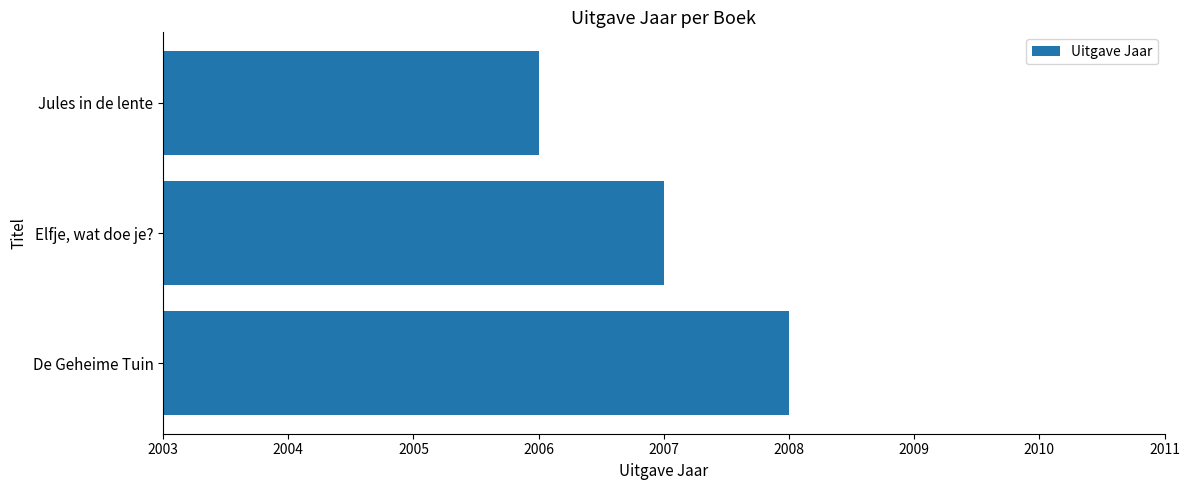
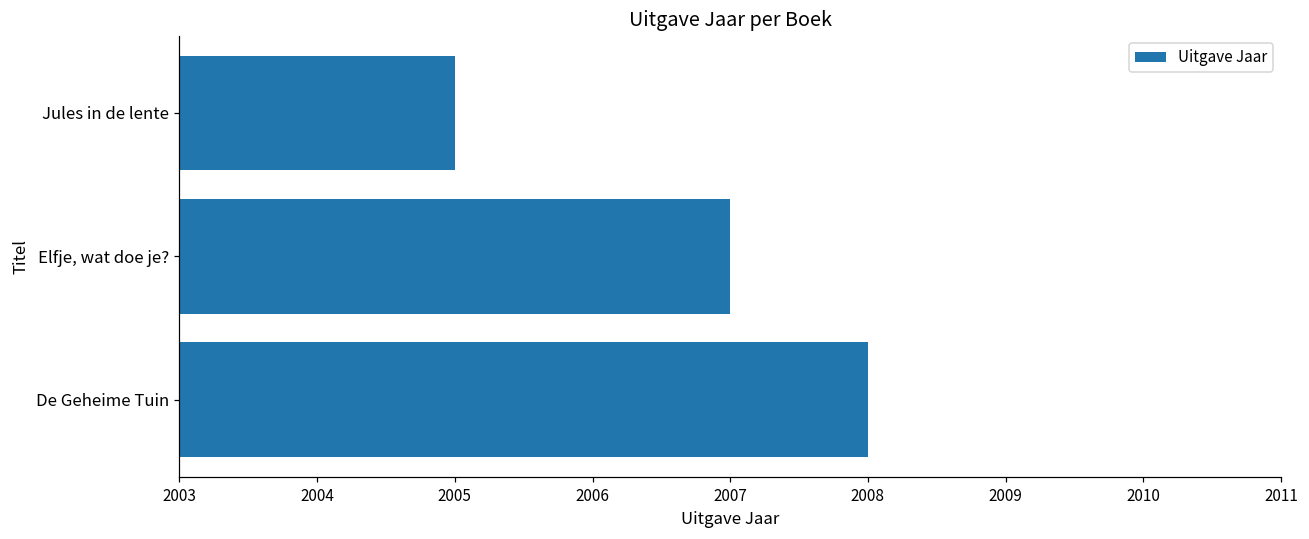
  {
-   "Jules in de lente": 2006,
+   "Jules in de lente": 2005,
    "Elfje, wat doe je?": 2007,
    "De Geheime Tuin": 2008
  }
